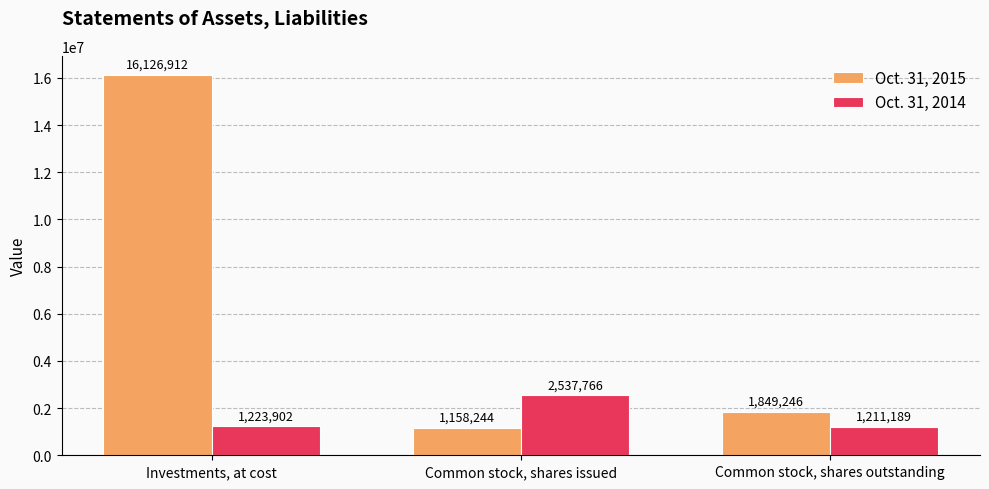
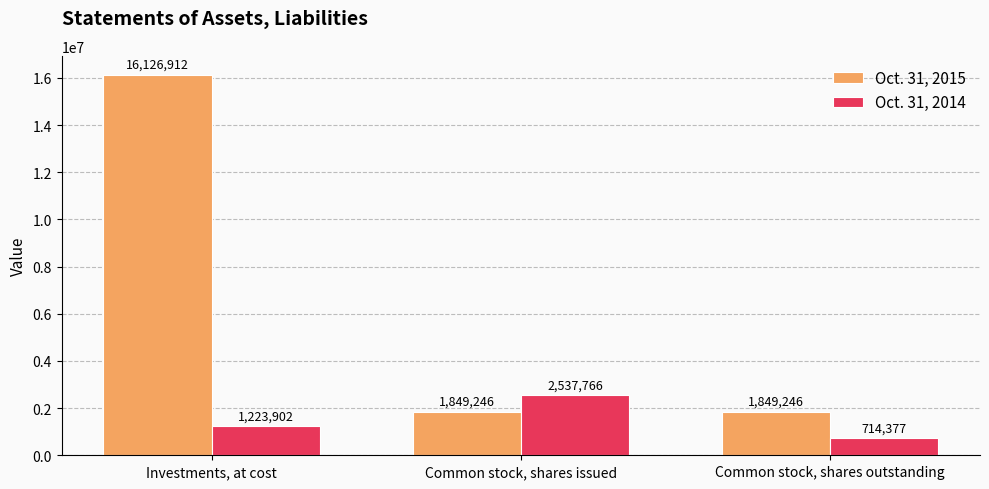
  {
    "Oct. 31, 2015": {
      "Investments, at cost": "16,126,912",
-     "Common stock, shares issued": "1,158,244",
+     "Common stock, shares issued": "1,849,246",
      "Common stock, shares outstanding": "1,849,246"
    },
    "Oct. 31, 2014": {
      "Investments, at cost": "1,223,902",
      "Common stock, shares issued": "2,537,766",
-     "Common stock, shares outstanding": "1,211,189"
+     "Common stock, shares outstanding": "714,377"
    }
  }
